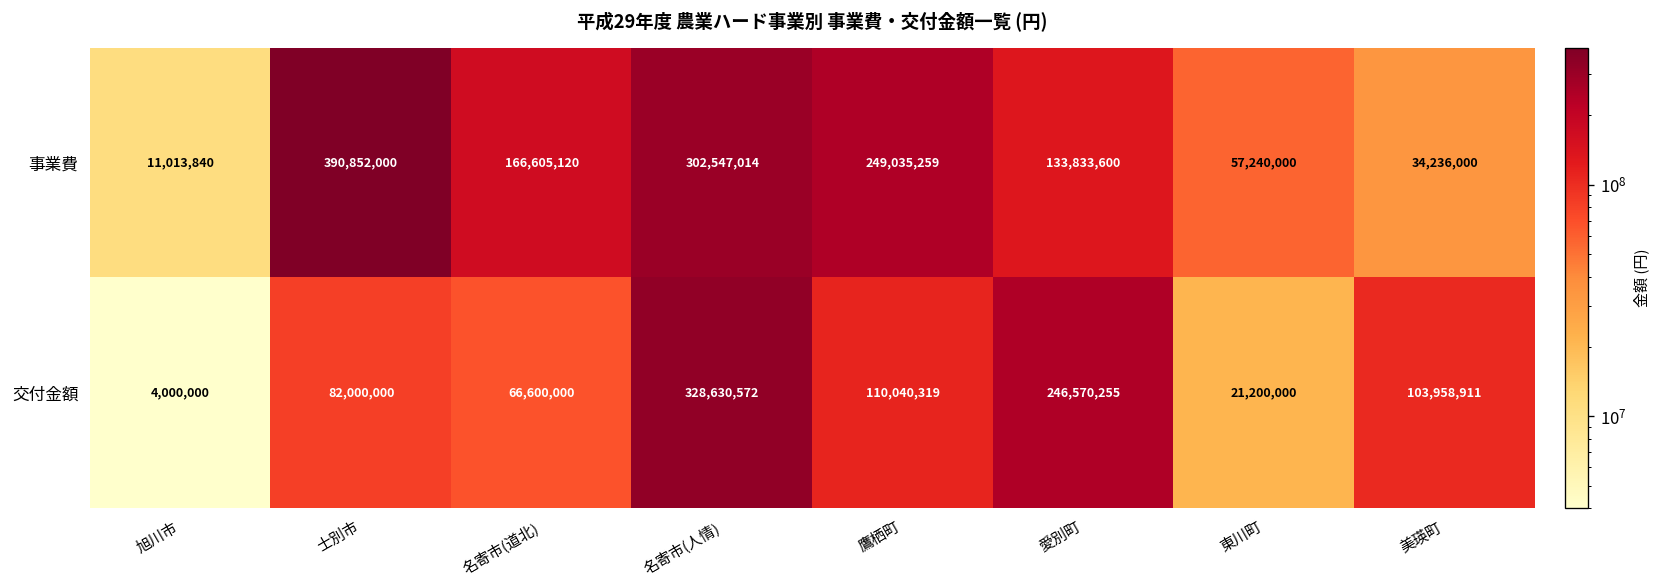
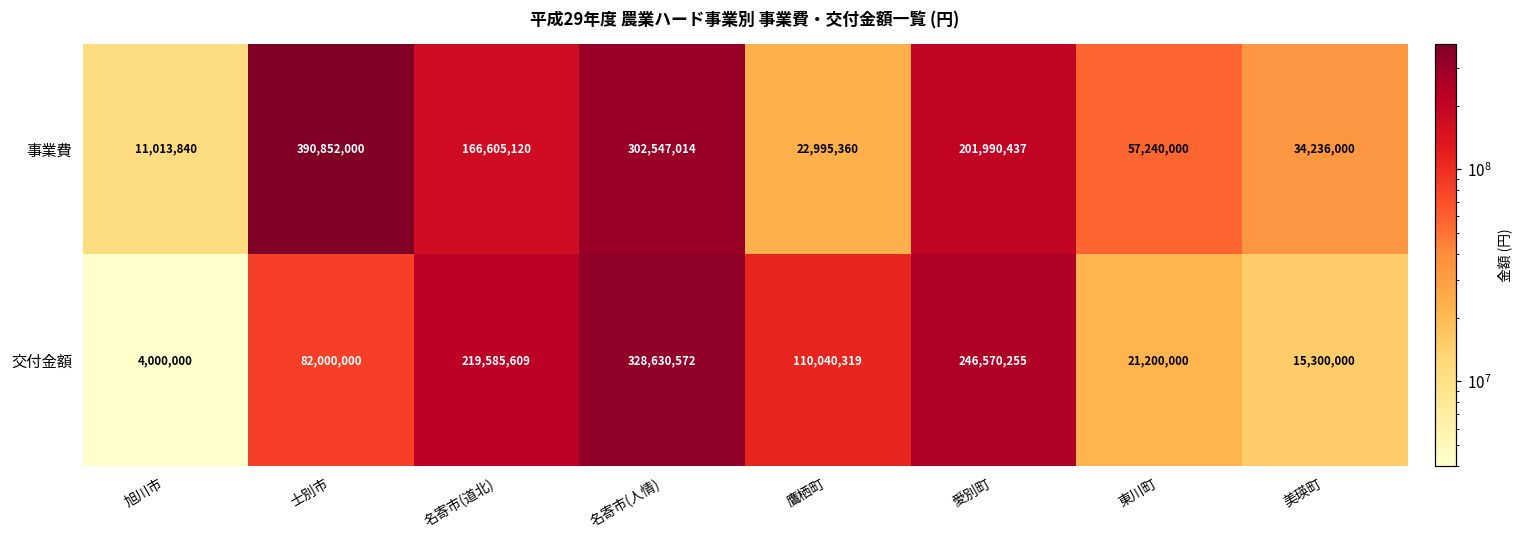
  {
    "事業費": {
      "旭川市": "11,013,840",
      "士別市": "390,852,000",
      "名寄市(道北)": "166,605,120",
      "名寄市(人情)": "302,547,014",
-     "鷹栖町": "249,035,259",
-     "愛別町": "133,833,600",
+     "鷹栖町": "22,995,360",
+     "愛別町": "201,990,437",
      "東川町": "57,240,000",
      "美瑛町": "34,236,000"
    },
    "交付金額": {
      "旭川市": "4,000,000",
      "士別市": "82,000,000",
-     "名寄市(道北)": "66,600,000",
+     "名寄市(道北)": "219,585,609",
      "名寄市(人情)": "328,630,572",
      "鷹栖町": "110,040,319",
      "愛別町": "246,570,255",
      "東川町": "21,200,000",
-     "美瑛町": "103,958,911"
+     "美瑛町": "15,300,000"
    }
  }
